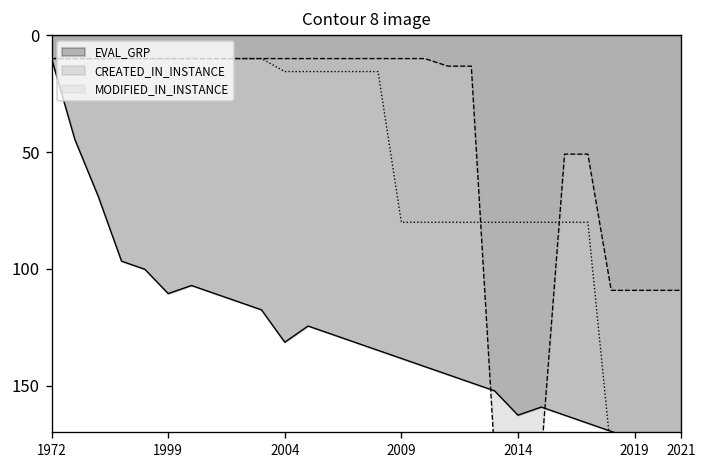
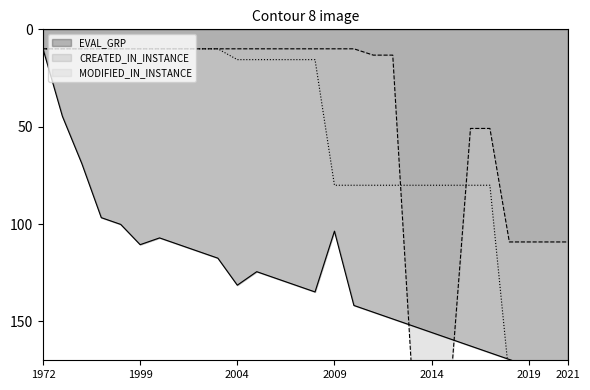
  {
    "EVAL_GRP": {
      "1999": 111,
      "2004": 131,
-     "2009": 138,
-     "2014": 163
+     "2009": 104,
+     "2014": 156
    }
  }
